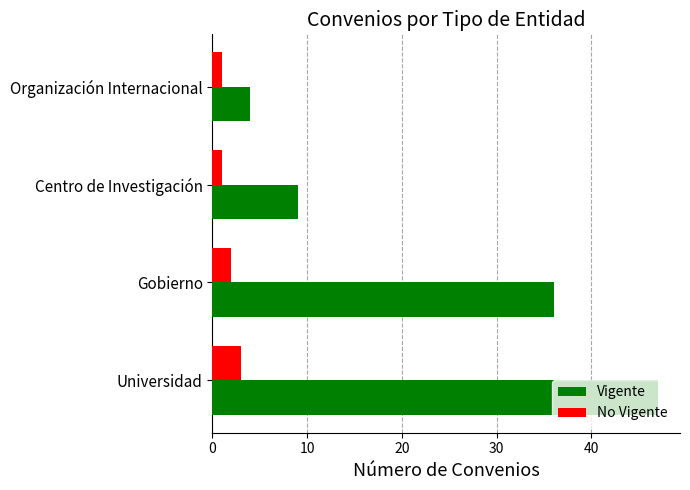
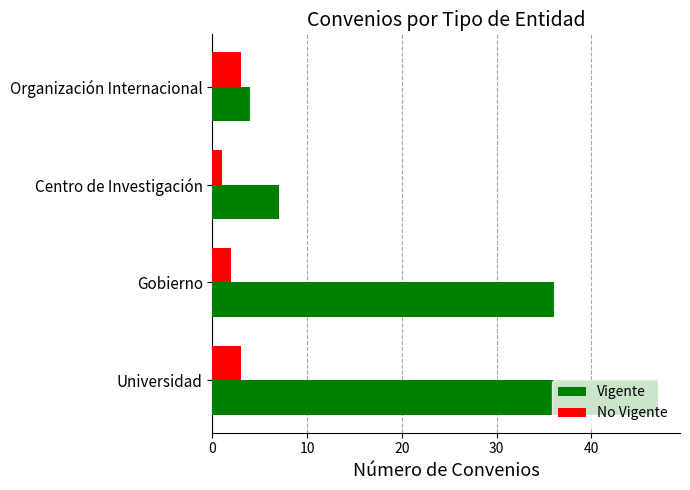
  {
    "Vigente": {
      "Organización Internacional": 4,
-     "Centro de Investigación": 9,
+     "Centro de Investigación": 7,
      "Gobierno": 36
    },
    "No Vigente": {
-     "Organización Internacional": 1,
+     "Organización Internacional": 3,
      "Centro de Investigación": 1,
      "Gobierno": 2,
      "Universidad": 3
    }
  }
